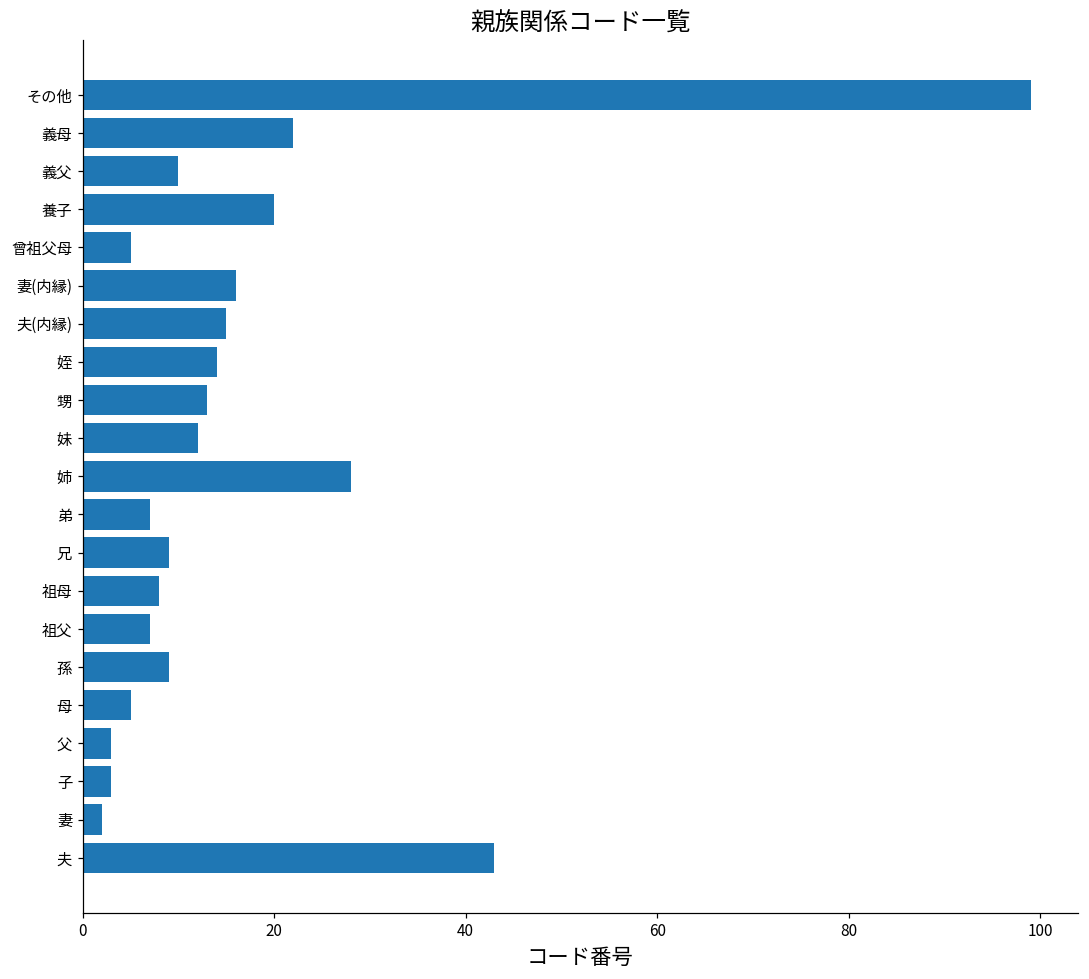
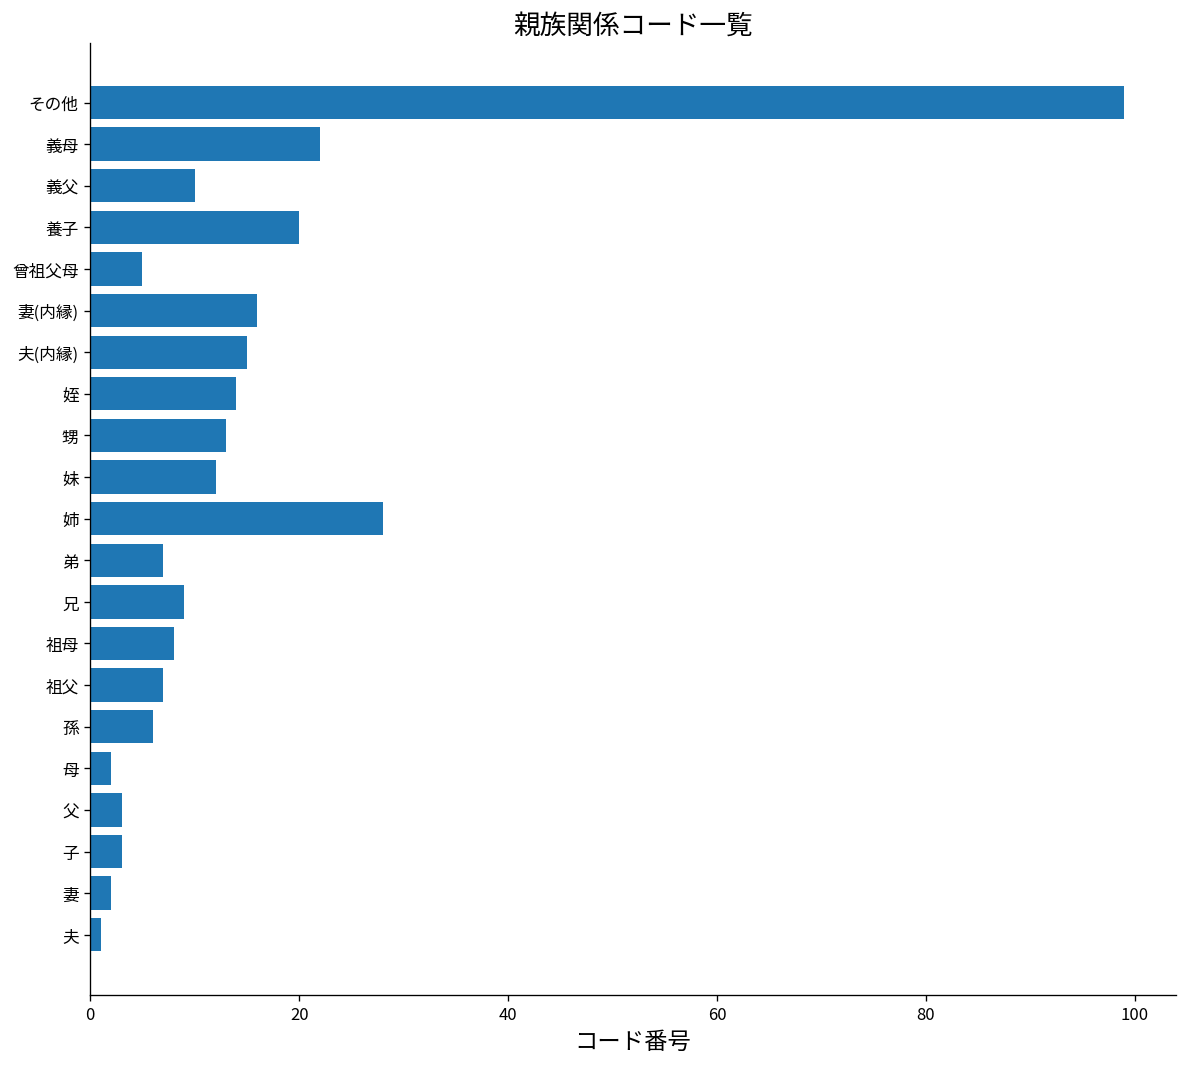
  {
    "その他": 99,
    "義母": 22,
    "義父": 10,
    "養子": 20,
    "曾祖父母": 5,
    "妻(内縁)": 16,
    "夫(内縁)": 15,
    "姪": 14,
    "甥": 13,
    "妹": 12,
    "姉": 28,
    "弟": 7,
    "兄": 9,
    "祖母": 8,
    "祖父": 7,
-   "孫": 9,
-   "母": 5,
+   "孫": 6,
+   "母": 2,
    "父": 3,
    "子": 3,
    "妻": 2,
-   "夫": 43
+   "夫": 1
  }
